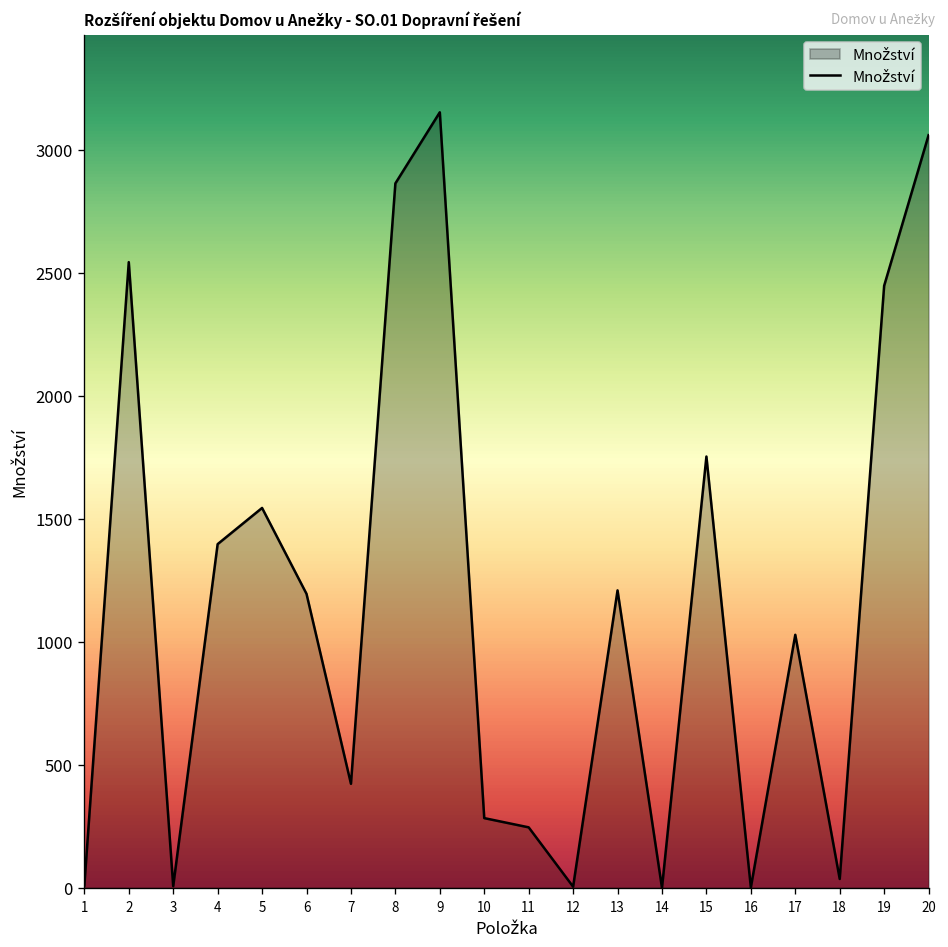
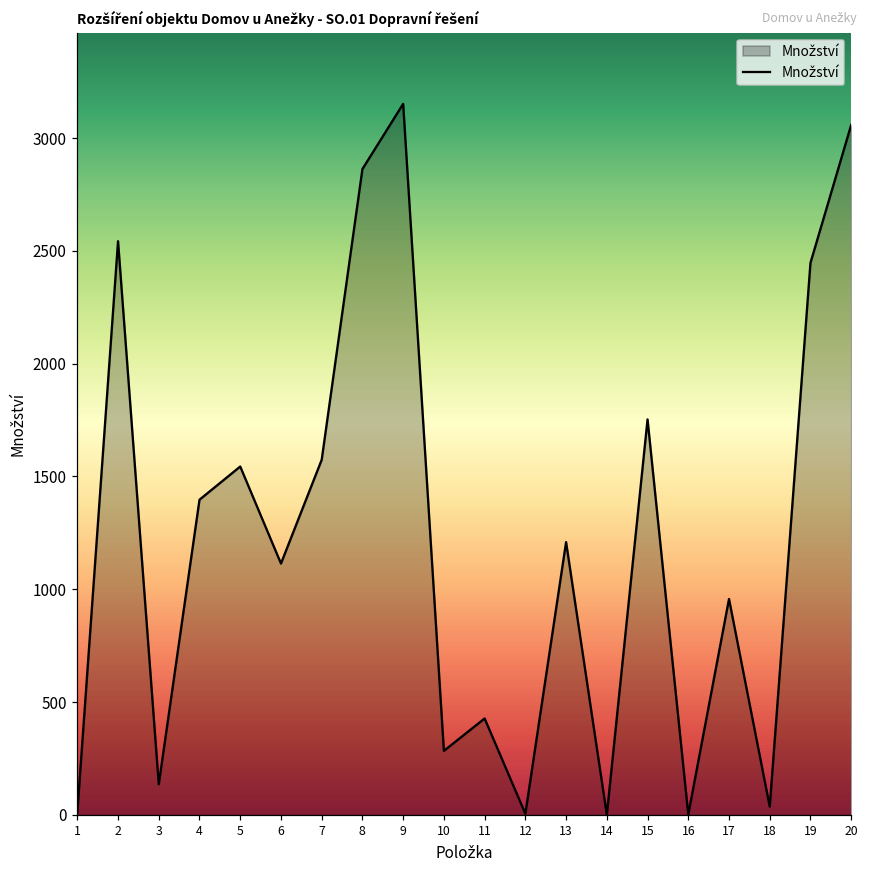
  {
    "1": 10,
    "2": 2540,
-   "3": 10,
+   "3": 140,
    "4": 1400,
    "5": 1540,
-   "6": 1200,
-   "7": 420,
+   "6": 1110,
+   "7": 1570,
    "8": 2860,
    "9": 3150,
    "10": 280,
-   "11": 250,
+   "11": 430,
    "12": 0,
    "13": 1210,
    "14": 0,
    "15": 1750,
    "16": 0,
-   "17": 1030,
+   "17": 960,
    "18": 40,
    "19": 2450,
    "20": 3060
  }
